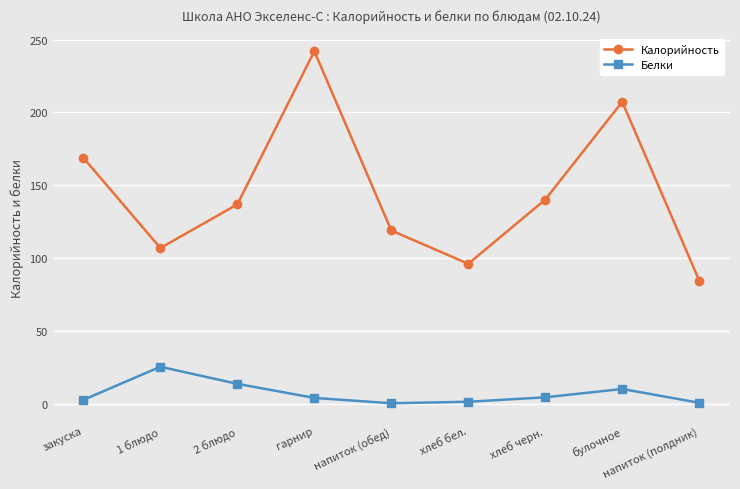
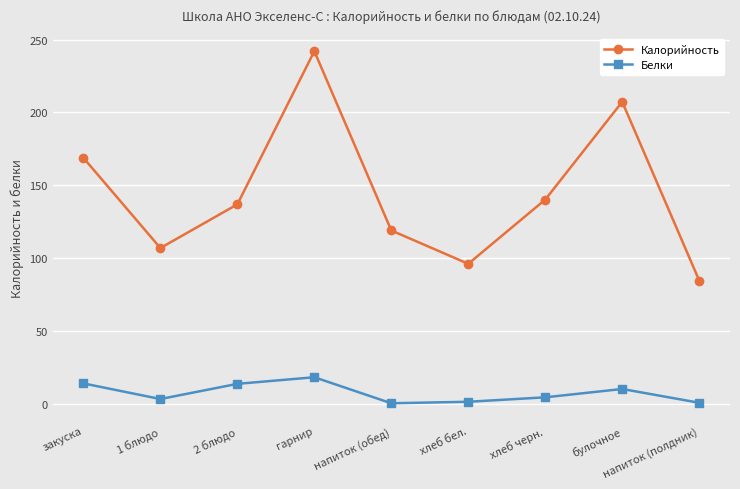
  {
    "Калорийность": {
      "закуска": 169,
      "1 блюдо": 107,
      "2 блюдо": 137,
      "гарнир": 242,
      "напиток (обед)": 119,
      "хлеб бел.": 96,
      "хлеб черн.": 140,
      "булочное": 207,
      "напиток (полдник)": 85
    },
    "Белки": {
-     "закуска": 3,
-     "1 блюдо": 26,
+     "закуска": 14,
+     "1 блюдо": 4,
      "2 блюдо": 14,
-     "гарнир": 4,
+     "гарнир": 19,
      "напиток (обед)": 1,
      "хлеб бел.": 2,
      "хлеб черн.": 5,
      "булочное": 10,
      "напиток (полдник)": 1
    }
  }
